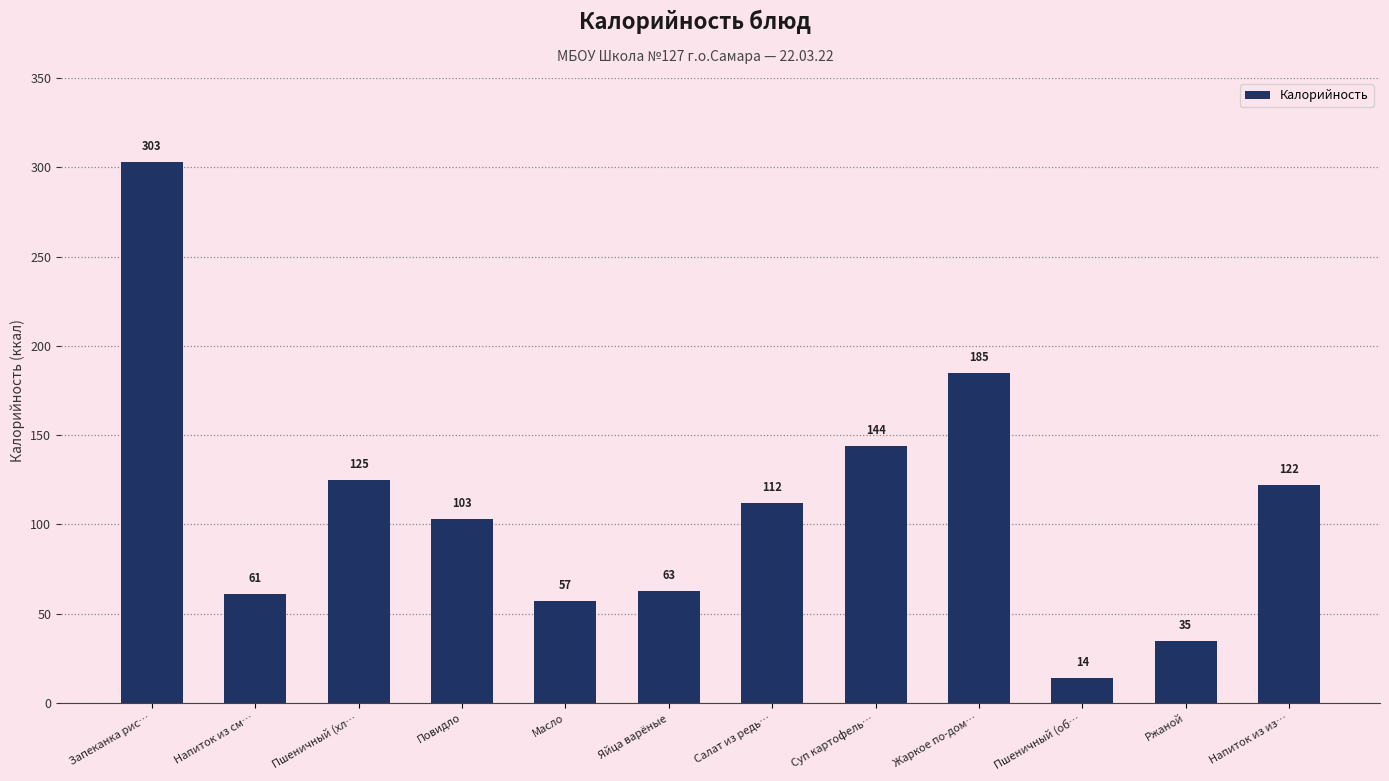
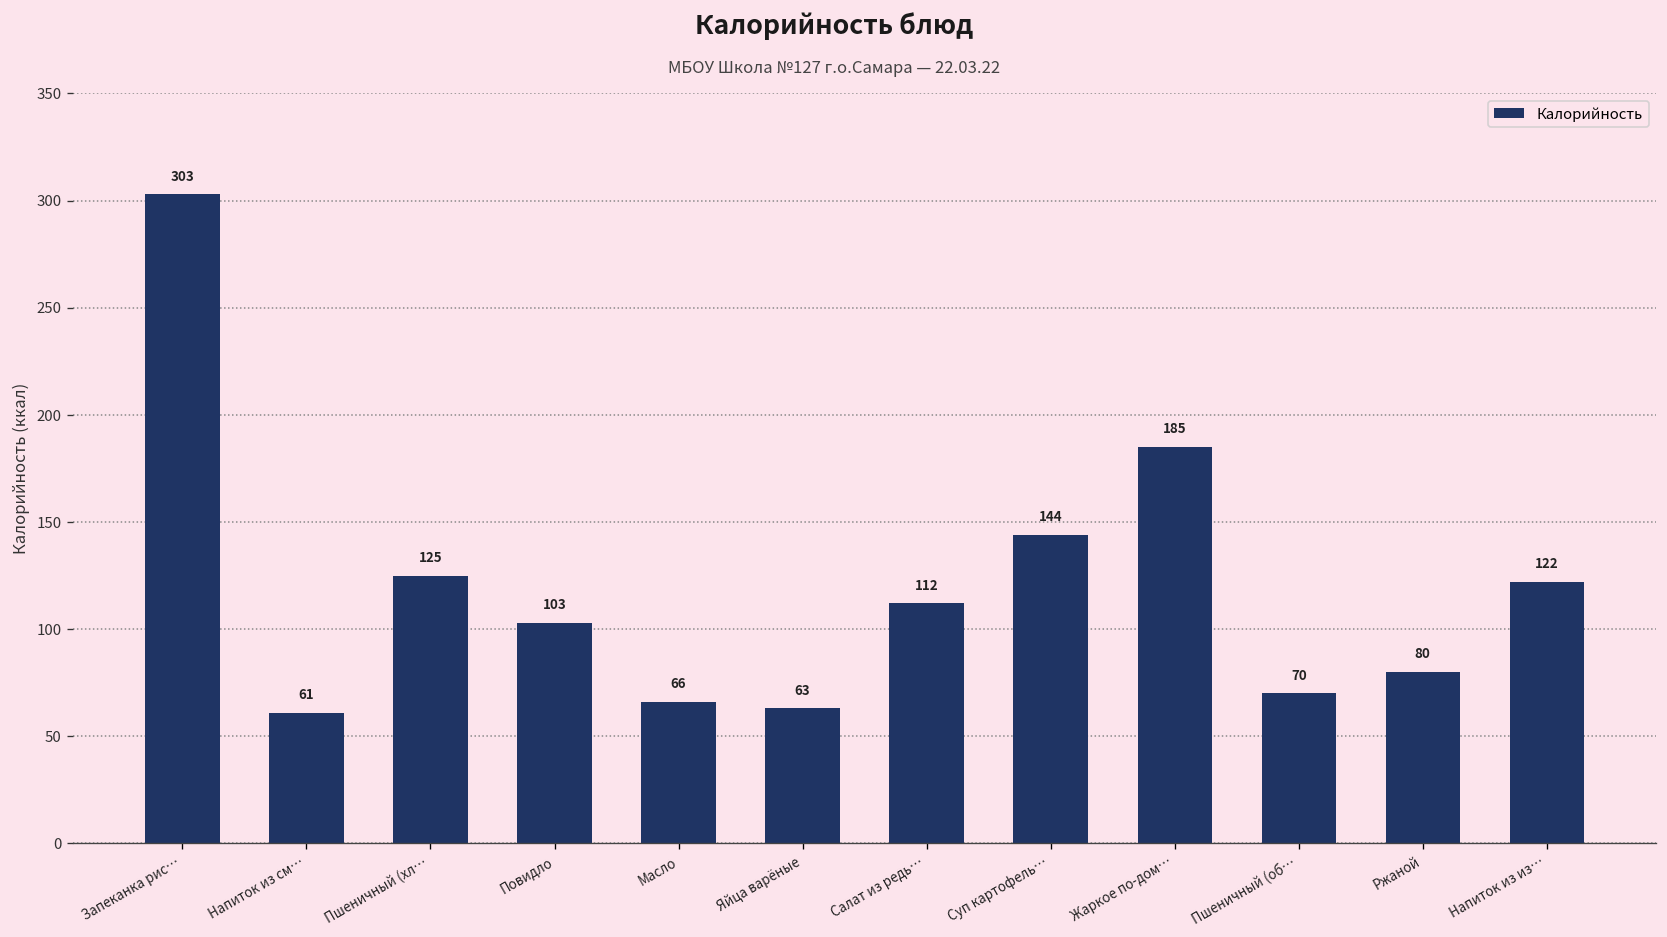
  {
    "Запеканка рис…": 303,
    "Напиток из см…": 61,
    "Пшеничный (хл…": 125,
    "Повидло": 103,
-   "Масло": 57,
+   "Масло": 66,
    "Яйца варёные": 63,
    "Салат из редь…": 112,
    "Суп картофель…": 144,
    "Жаркое по-дом…": 185,
-   "Пшеничный (об…": 14,
-   "Ржаной": 35,
+   "Пшеничный (об…": 70,
+   "Ржаной": 80,
    "Напиток из из…": 122
  }
